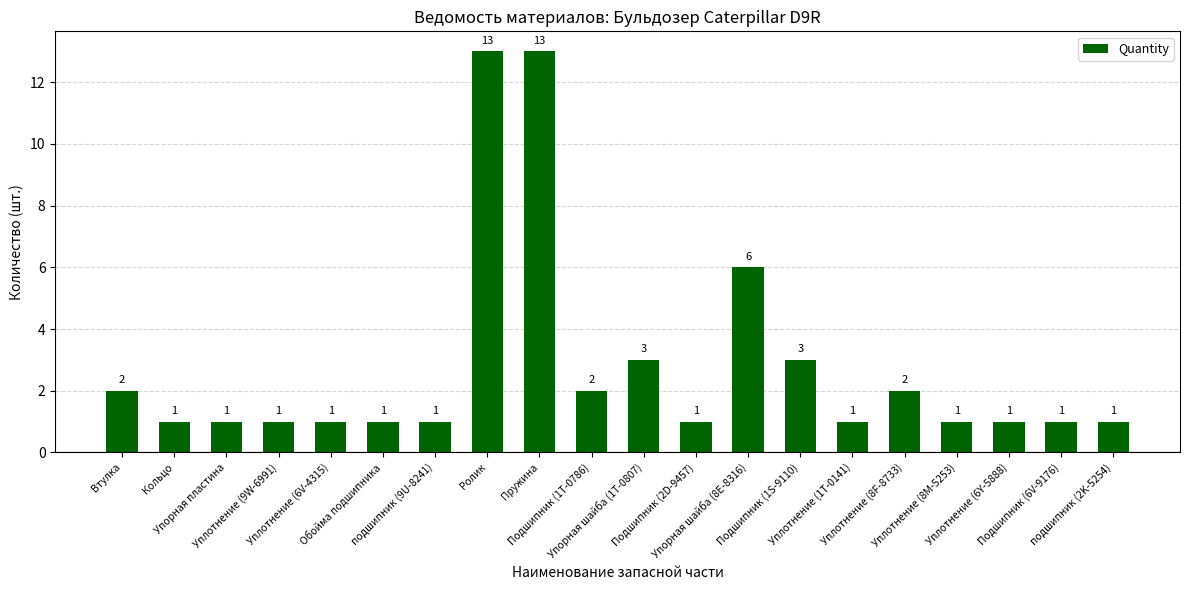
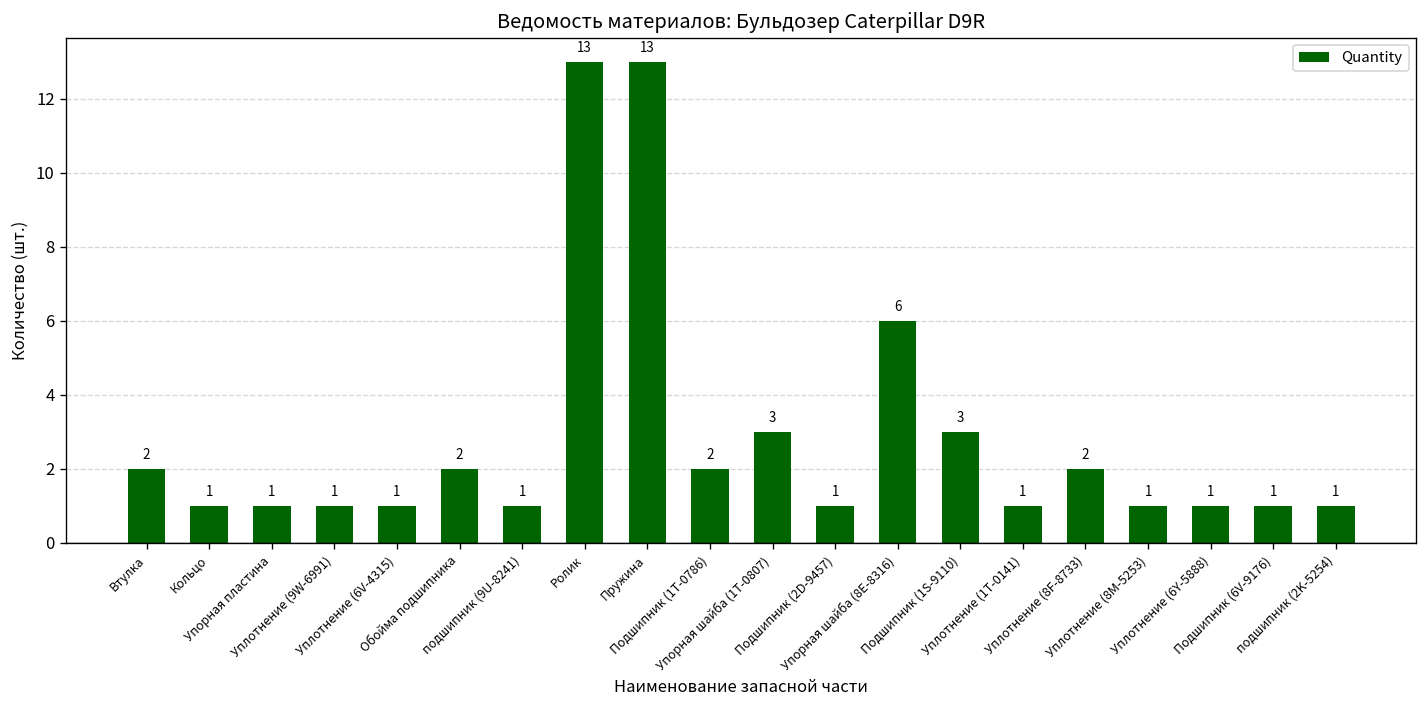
  {
    "Втулка": 2,
    "Кольцо": 1,
    "Упорная пластина": 1,
    "Уплотнение (9W-6991)": 1,
    "Уплотнение (6V-4315)": 1,
-   "Обойма подшипника": 1,
+   "Обойма подшипника": 2,
    "подшипник (9U-8241)": 1,
    "Ролик": 13,
    "Пружина": 13,
    "Подшипник (1T-0786)": 2,
    "Упорная шайба (1T-0807)": 3,
    "Подшипник (2D-9457)": 1,
    "Упорная шайба (8E-8316)": 6,
    "Подшипник (1S-9110)": 3,
    "Уплотнение (1T-0141)": 1,
    "Уплотнение (8F-8733)": 2,
    "Уплотнение (8M-5253)": 1,
    "Уплотнение (6Y-5888)": 1,
    "Подшипник (6V-9176)": 1,
    "подшипник (2K-5254)": 1
  }
